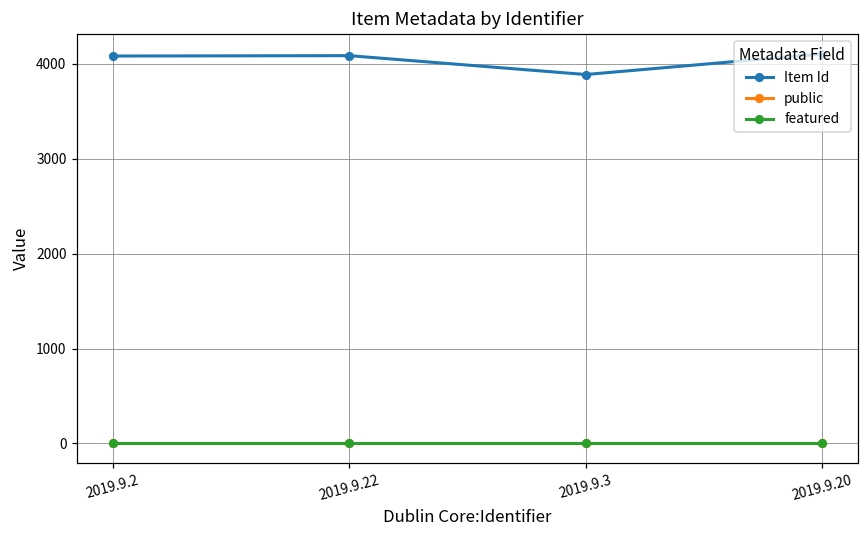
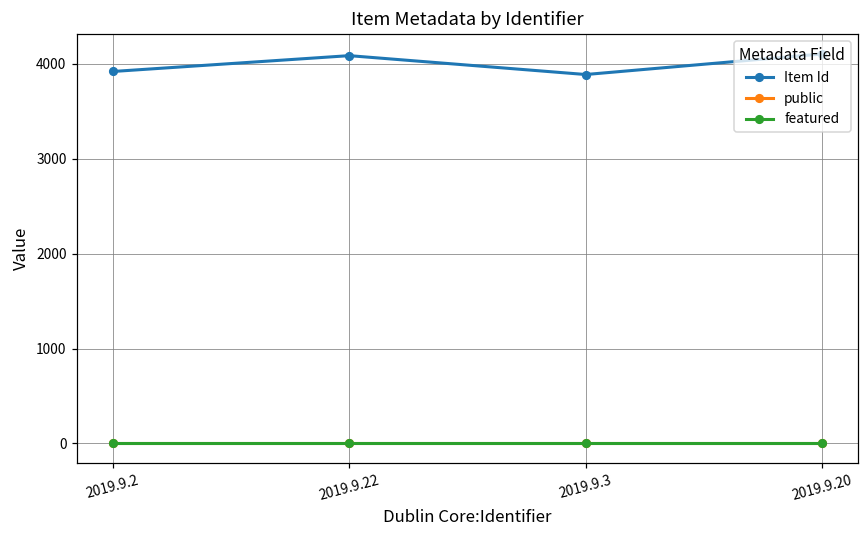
  {
    "Item Id": {
-     "2019.9.2": 4100,
+     "2019.9.2": 3900,
      "2019.9.22": 4100,
      "2019.9.3": 3900
    },
    "featured": {
      "2019.9.2": 0,
      "2019.9.22": 0,
      "2019.9.3": 0,
      "2019.9.20": 0
    }
  }
